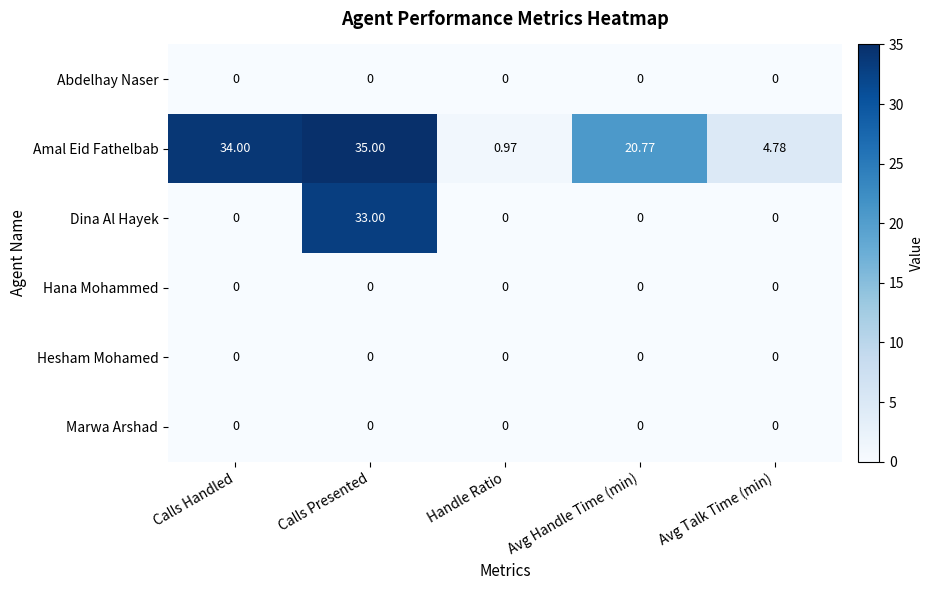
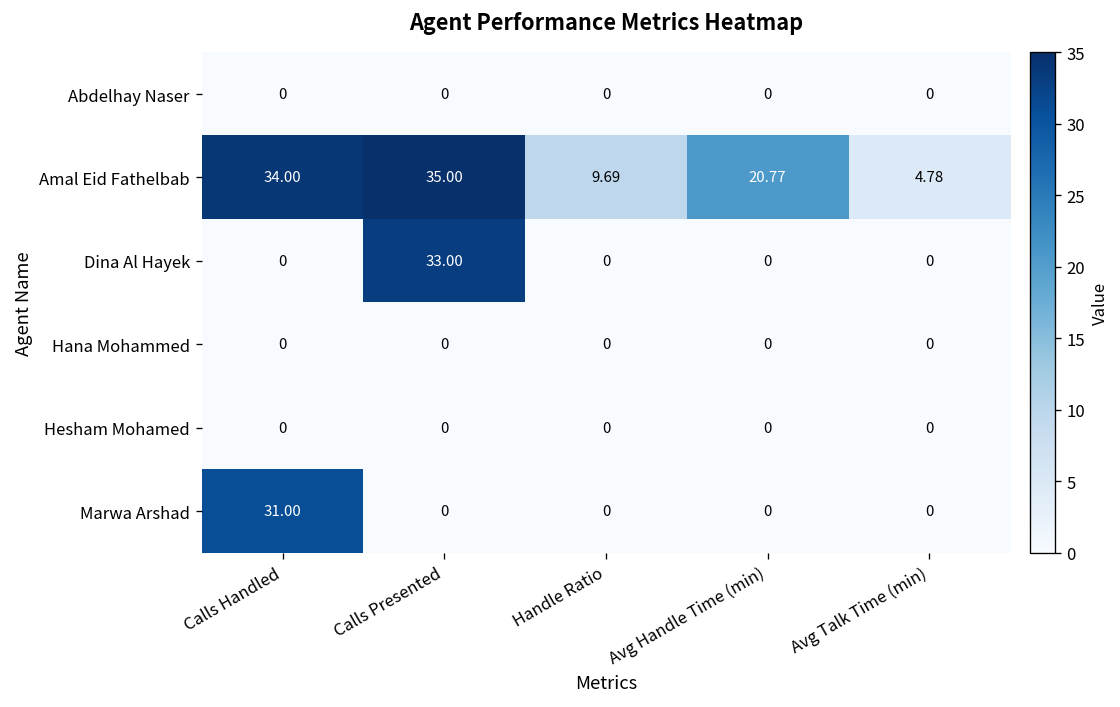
  {
    "Abdelhay Naser": {
      "Calls Handled": 0,
      "Calls Presented": 0,
      "Handle Ratio": 0,
      "Avg Handle Time (min)": 0,
      "Avg Talk Time (min)": 0
    },
    "Amal Eid Fathelbab": {
      "Calls Handled": 34.00,
      "Calls Presented": 35.00,
-     "Handle Ratio": 0.97,
+     "Handle Ratio": 9.69,
      "Avg Handle Time (min)": 20.77,
      "Avg Talk Time (min)": 4.78
    },
    "Dina Al Hayek": {
      "Calls Handled": 0,
      "Calls Presented": 33.00,
      "Handle Ratio": 0,
      "Avg Handle Time (min)": 0,
      "Avg Talk Time (min)": 0
    },
    "Hana Mohammed": {
      "Calls Handled": 0,
      "Calls Presented": 0,
      "Handle Ratio": 0,
      "Avg Handle Time (min)": 0,
      "Avg Talk Time (min)": 0
    },
    "Hesham Mohamed": {
      "Calls Handled": 0,
      "Calls Presented": 0,
      "Handle Ratio": 0,
      "Avg Handle Time (min)": 0,
      "Avg Talk Time (min)": 0
    },
    "Marwa Arshad": {
-     "Calls Handled": 0,
+     "Calls Handled": 31.00,
      "Calls Presented": 0,
      "Handle Ratio": 0,
      "Avg Handle Time (min)": 0,
      "Avg Talk Time (min)": 0
    }
  }
